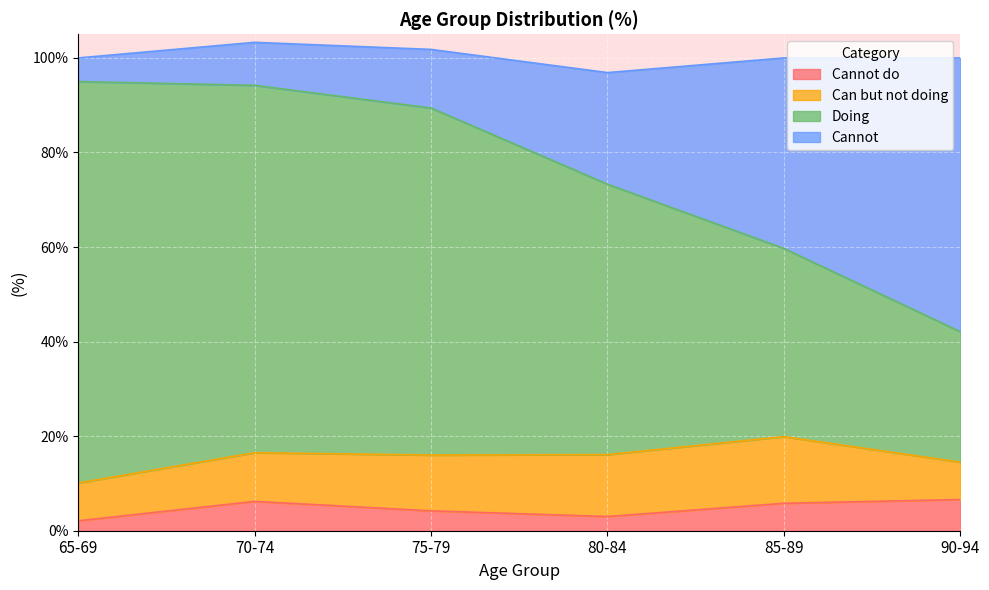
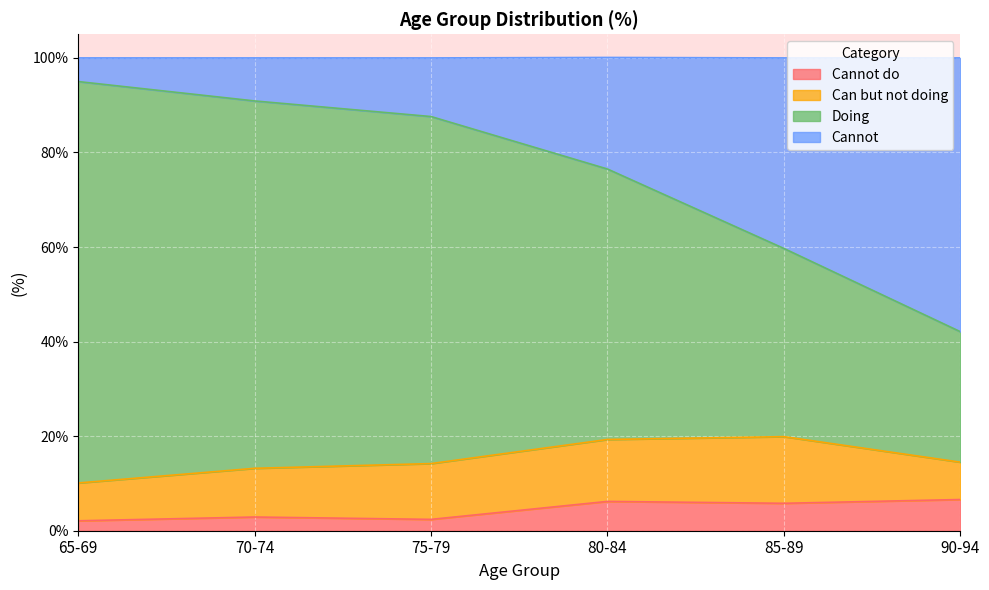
  {
    "Cannot do": {
      "65-69": "2%",
-     "70-74": "6%",
-     "75-79": "4%",
-     "80-84": "3%",
+     "70-74": "3%",
+     "75-79": "2%",
+     "80-84": "6%",
      "85-89": "6%",
      "90-94": "7%"
    },
    "Can but not doing": {
      "65-69": "8%",
      "70-74": "10%",
      "75-79": "12%",
      "80-84": "13%",
      "85-89": "14%",
      "90-94": "8%"
    },
    "Doing": {
      "65-69": "85%",
      "70-74": "78%",
      "75-79": "73%",
      "80-84": "57%",
      "85-89": "40%",
      "90-94": "28%"
    },
    "Cannot": {
      "65-69": "5%",
      "70-74": "9%",
      "75-79": "12%",
      "80-84": "24%",
      "85-89": "40%",
      "90-94": "58%"
    }
  }
